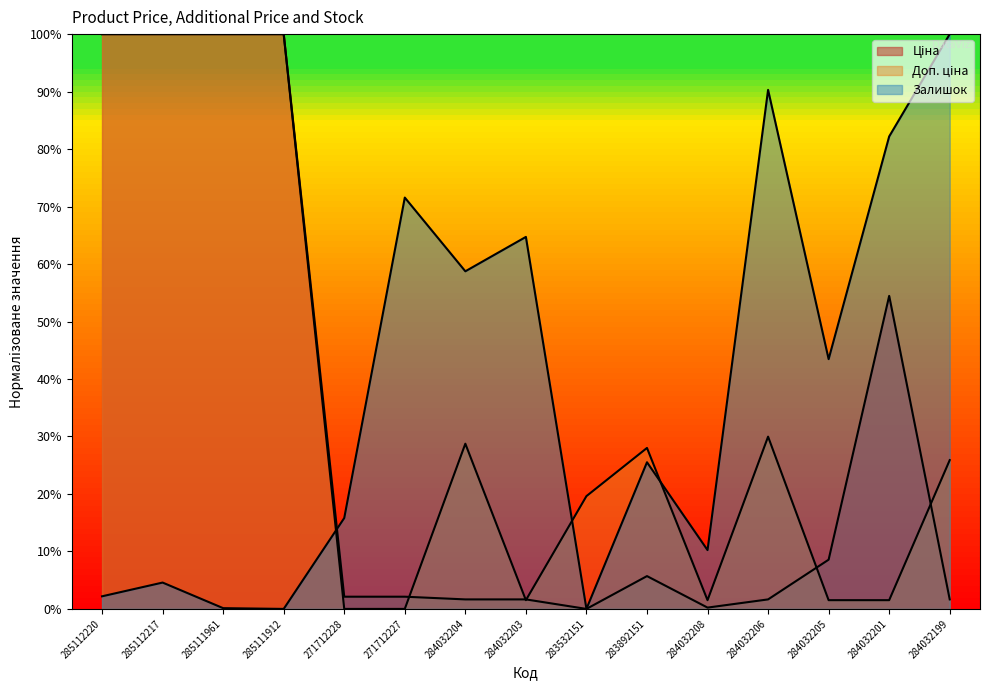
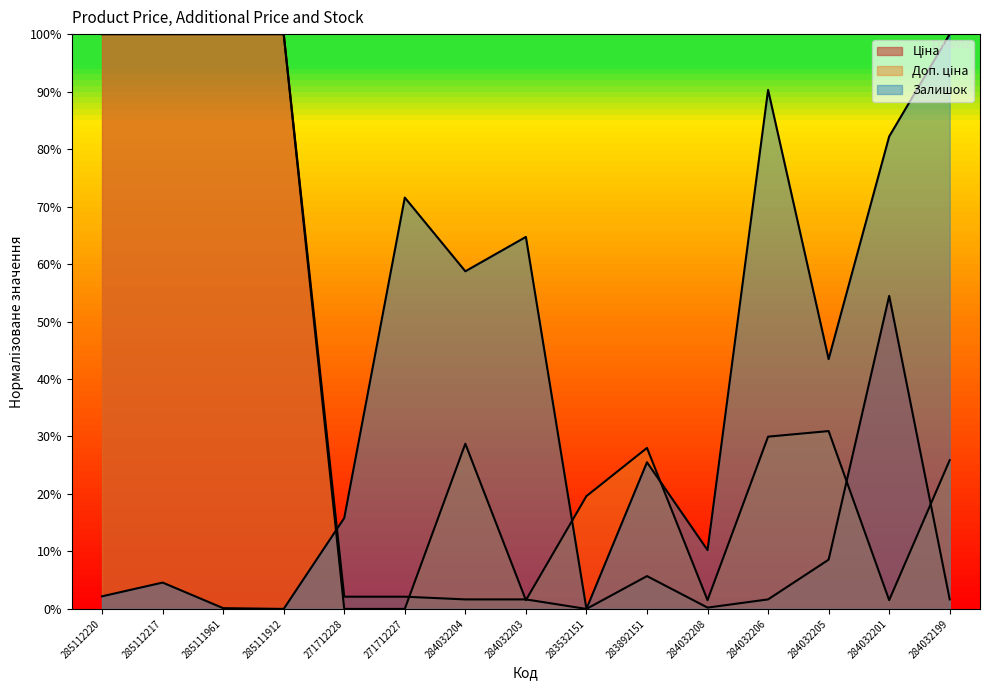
  {
    "Ціна": {
      "271712228": "2%",
      "271712227": "2%",
      "284032204": "2%",
      "283892151": "6%",
      "284032208": "0%",
      "284032206": "2%",
      "284032205": "9%",
      "284032201": "54%",
      "284032199": "2%"
    },
    "Доп. ціна": {
      "271712228": "0%",
      "271712227": "0%",
      "284032204": "29%",
      "283532151": "20%",
      "283892151": "28%",
      "284032208": "2%",
      "284032206": "30%",
-     "284032205": "2%",
+     "284032205": "31%",
      "284032201": "2%",
      "284032199": "26%"
    },
    "Залишок": {
      "285112220": "2%",
      "285112217": "5%",
      "285111961": "0%",
      "285111912": "0%",
      "271712228": "16%",
      "271712227": "72%",
      "284032204": "59%",
      "284032203": "65%",
      "283892151": "26%",
      "284032208": "10%",
      "284032206": "90%",
      "284032205": "43%",
      "284032201": "82%",
      "284032199": "100%"
    }
  }
